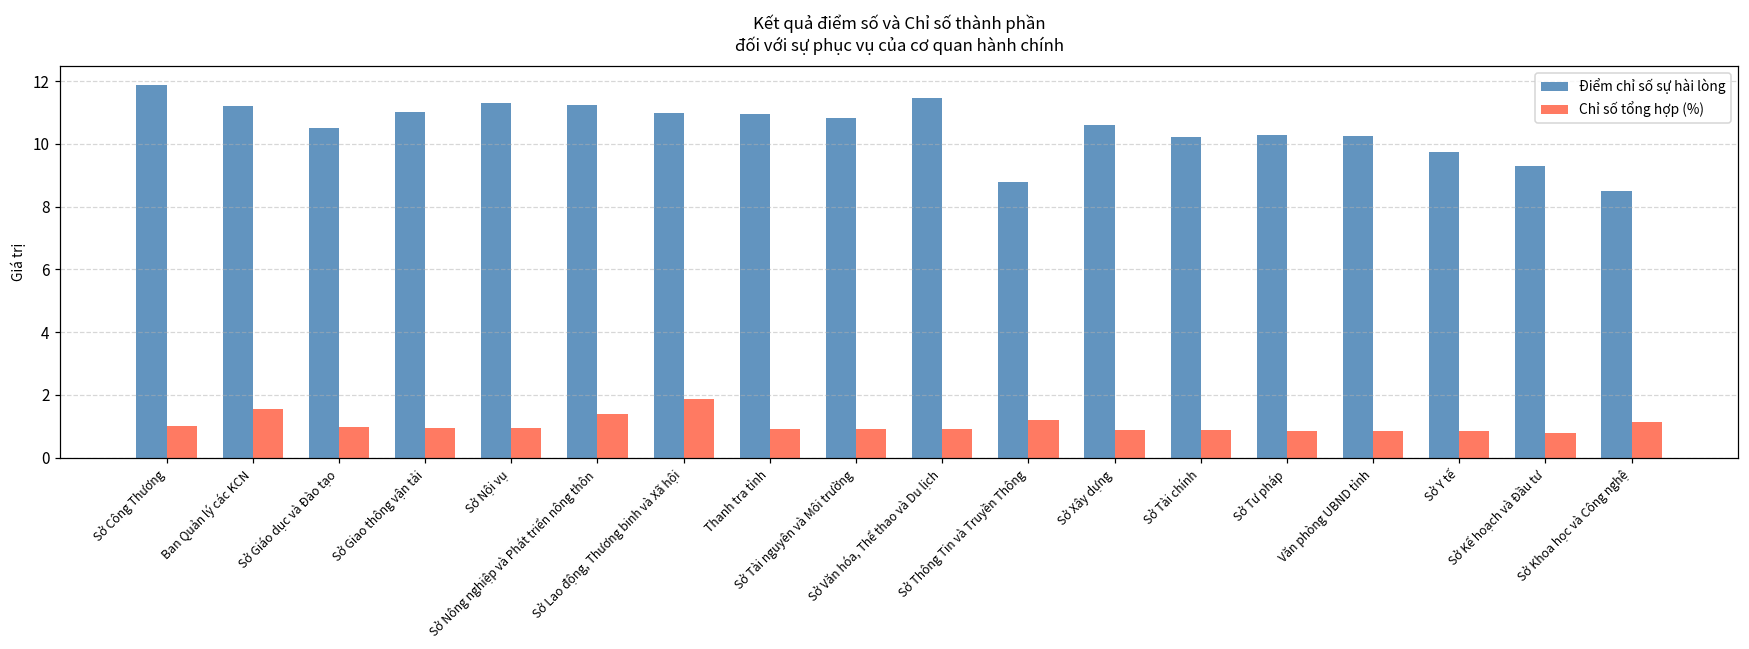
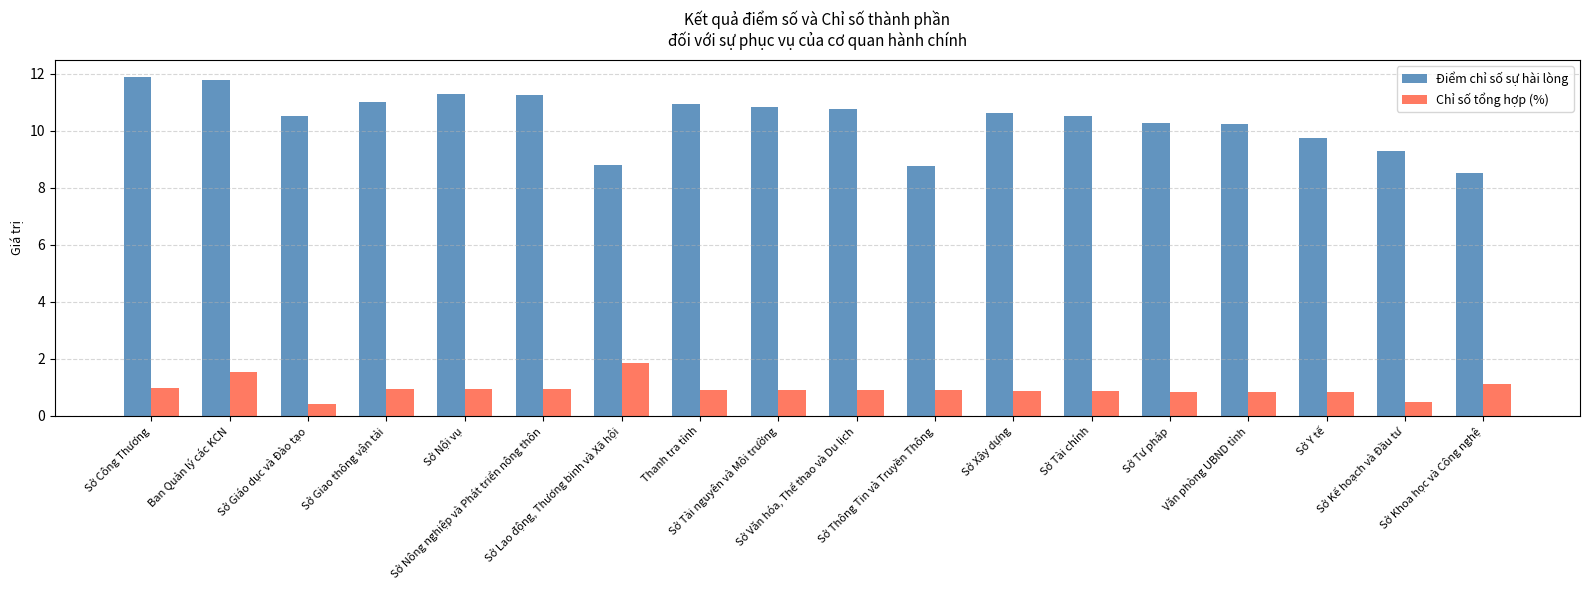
  {
    "Điểm chỉ số sự hài lòng": {
      "Sở Công Thương": 11.9,
-     "Ban Quản lý các KCN": 11.2,
+     "Ban Quản lý các KCN": 11.8,
      "Sở Giáo dục và Đào tạo": 10.5,
      "Sở Giao thông vận tải": 11.0,
      "Sở Nội vụ": 11.3,
      "Sở Nông nghiệp và Phát triển nông thôn": 11.3,
-     "Sở Lao động, Thương binh và Xã hội": 11.0,
+     "Sở Lao động, Thương binh và Xã hội": 8.8,
      "Thanh tra tỉnh": 11.0,
      "Sở Tài nguyên và Môi trường": 10.8,
-     "Sở Văn hóa, Thể thao và Du lịch": 11.5,
+     "Sở Văn hóa, Thể thao và Du lịch": 10.8,
      "Sở Thông Tin và Truyền Thông": 8.8,
      "Sở Xây dựng": 10.6,
-     "Sở Tài chính": 10.2,
+     "Sở Tài chính": 10.5,
      "Sở Tư pháp": 10.3,
      "Văn phòng UBND tỉnh": 10.3,
      "Sở Y tế": 9.8,
      "Sở Kế hoạch và Đầu tư": 9.3,
      "Sở Khoa học và Công nghệ": 8.5
    },
    "Chỉ số tổng hợp (%)": {
      "Sở Công Thương": 1.0,
      "Ban Quản lý các KCN": 1.6,
-     "Sở Giáo dục và Đào tạo": 1.0,
+     "Sở Giáo dục và Đào tạo": 0.4,
      "Sở Giao thông vận tải": 0.9,
      "Sở Nội vụ": 0.9,
-     "Sở Nông nghiệp và Phát triển nông thôn": 1.4,
+     "Sở Nông nghiệp và Phát triển nông thôn": 0.9,
      "Sở Lao động, Thương binh và Xã hội": 1.9,
      "Thanh tra tỉnh": 0.9,
      "Sở Tài nguyên và Môi trường": 0.9,
      "Sở Văn hóa, Thể thao và Du lịch": 0.9,
-     "Sở Thông Tin và Truyền Thông": 1.2,
+     "Sở Thông Tin và Truyền Thông": 0.9,
      "Sở Xây dựng": 0.9,
      "Sở Tài chính": 0.9,
      "Sở Tư pháp": 0.9,
      "Văn phòng UBND tỉnh": 0.9,
      "Sở Y tế": 0.8,
-     "Sở Kế hoạch và Đầu tư": 0.8,
+     "Sở Kế hoạch và Đầu tư": 0.5,
      "Sở Khoa học và Công nghệ": 1.1
    }
  }
